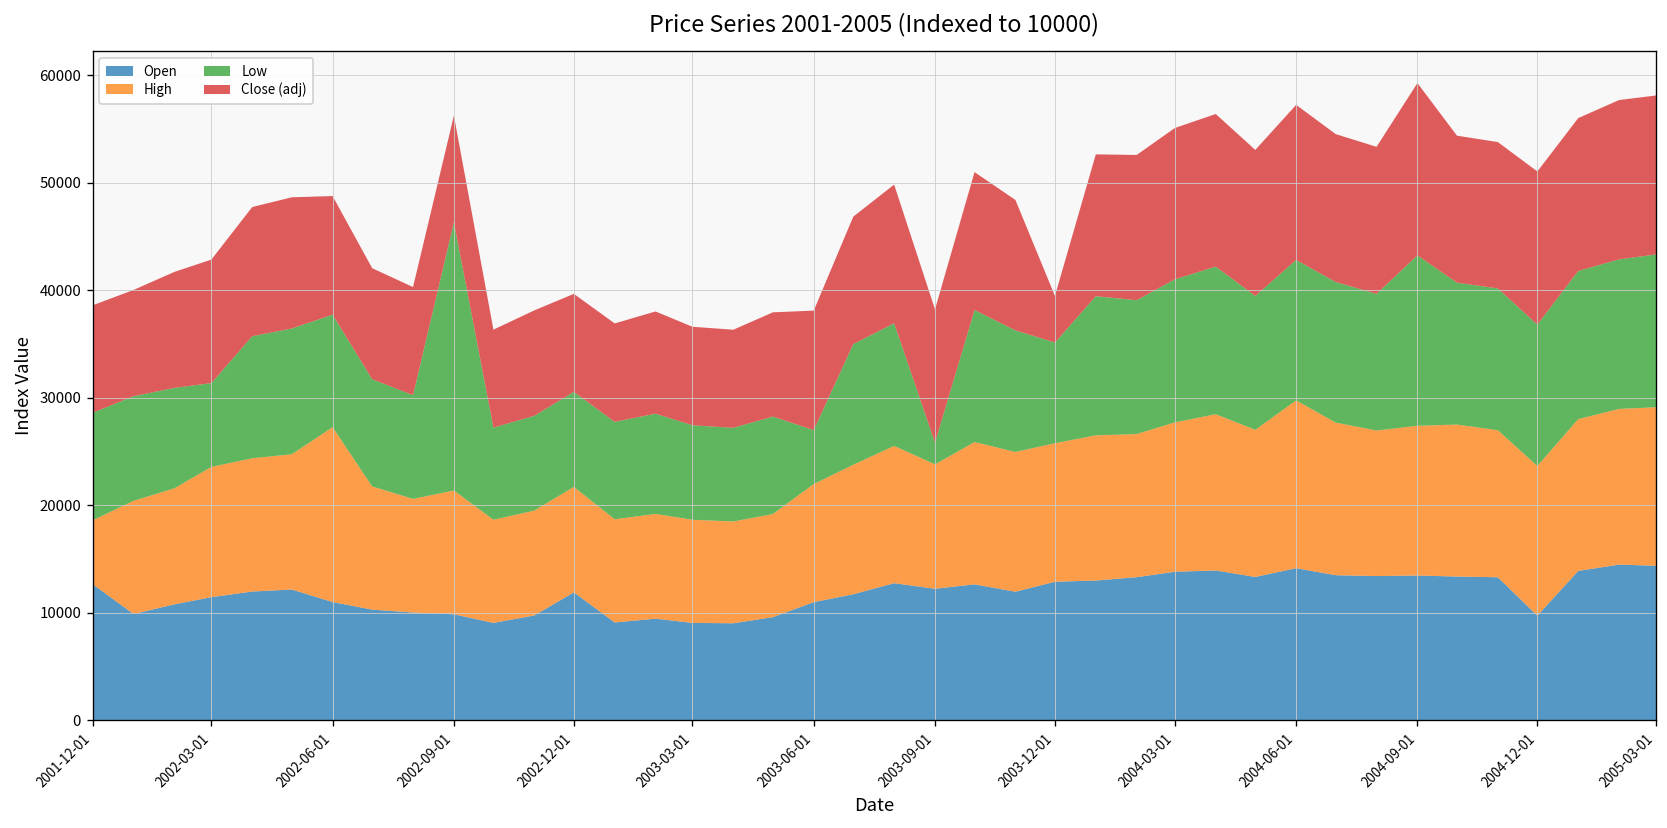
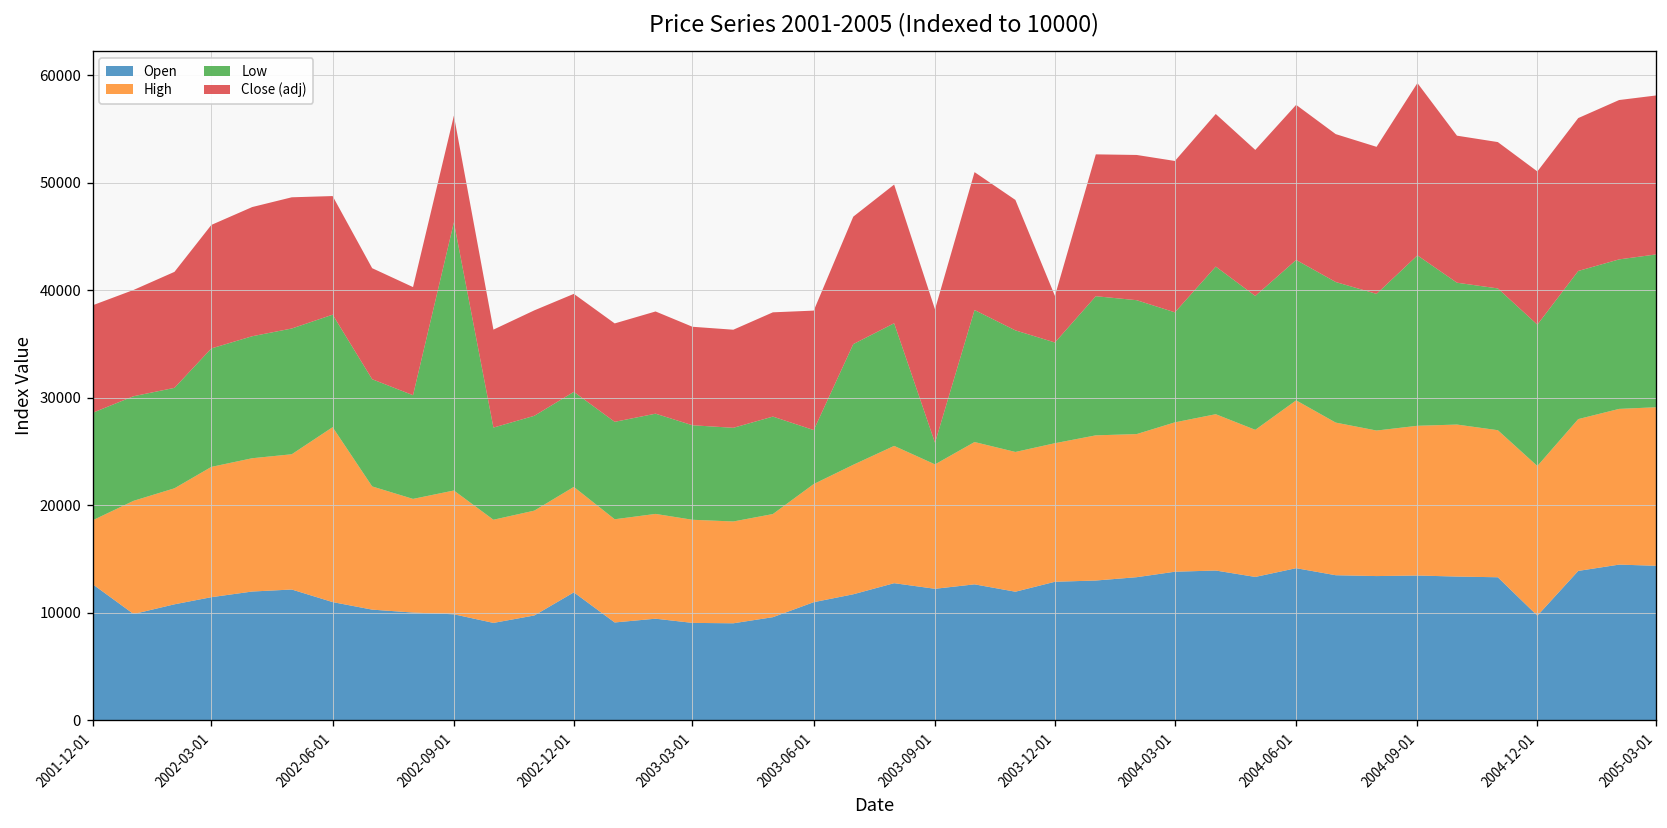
  {
    "Open": {
      "2001-12-01": 13000,
      "2002-03-01": 11000,
      "2002-06-01": 11000,
      "2002-09-01": 10000,
      "2002-12-01": 12000,
      "2003-03-01": 9000,
      "2003-06-01": 11000,
      "2003-09-01": 12000,
      "2003-12-01": 13000,
      "2004-03-01": 14000,
      "2004-06-01": 14000,
      "2004-09-01": 13000,
      "2004-12-01": 10000,
      "2005-03-01": 14000
    },
    "High": {
      "2001-12-01": 6000,
      "2002-03-01": 12000,
      "2002-06-01": 16000,
      "2002-09-01": 12000,
      "2002-12-01": 10000,
      "2003-03-01": 10000,
      "2003-06-01": 11000,
      "2003-09-01": 12000,
      "2003-12-01": 13000,
      "2004-03-01": 14000,
      "2004-06-01": 16000,
      "2004-09-01": 14000,
      "2004-12-01": 14000,
      "2005-03-01": 15000
    },
    "Low": {
      "2001-12-01": 10000,
-     "2002-03-01": 8000,
+     "2002-03-01": 11000,
      "2002-06-01": 10000,
      "2002-09-01": 25000,
      "2002-12-01": 9000,
      "2003-03-01": 9000,
      "2003-06-01": 5000,
      "2003-09-01": 2000,
      "2003-12-01": 9000,
-     "2004-03-01": 13000,
+     "2004-03-01": 10000,
      "2004-06-01": 13000,
      "2004-09-01": 16000,
      "2004-12-01": 13000,
      "2005-03-01": 14000
    },
    "Close (adj)": {
      "2001-12-01": 10000,
      "2002-03-01": 11000,
      "2002-06-01": 11000,
      "2002-09-01": 10000,
      "2002-12-01": 9000,
      "2003-03-01": 9000,
      "2003-06-01": 11000,
      "2003-09-01": 12000,
      "2003-12-01": 4000,
      "2004-03-01": 14000,
      "2004-06-01": 14000,
      "2004-09-01": 16000,
      "2004-12-01": 14000,
      "2005-03-01": 15000
    }
  }
